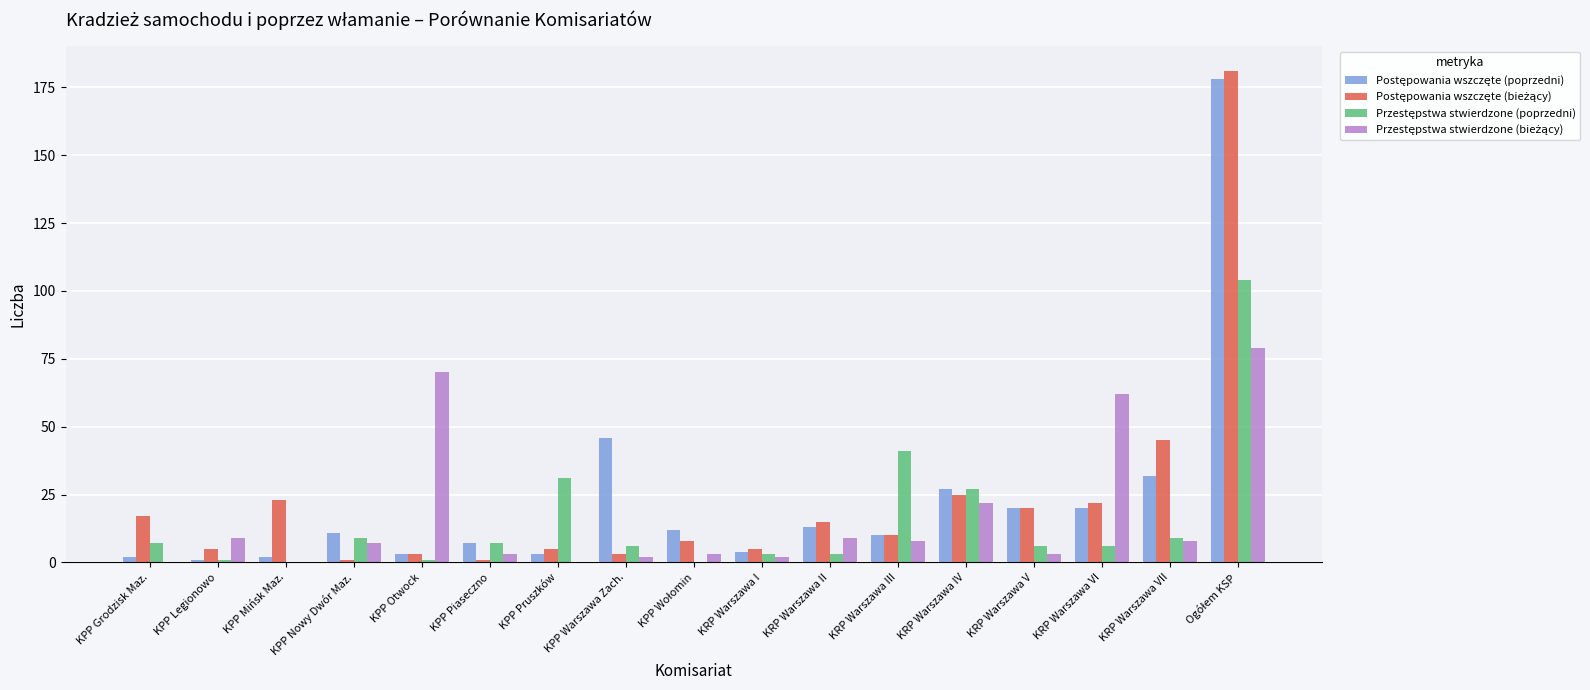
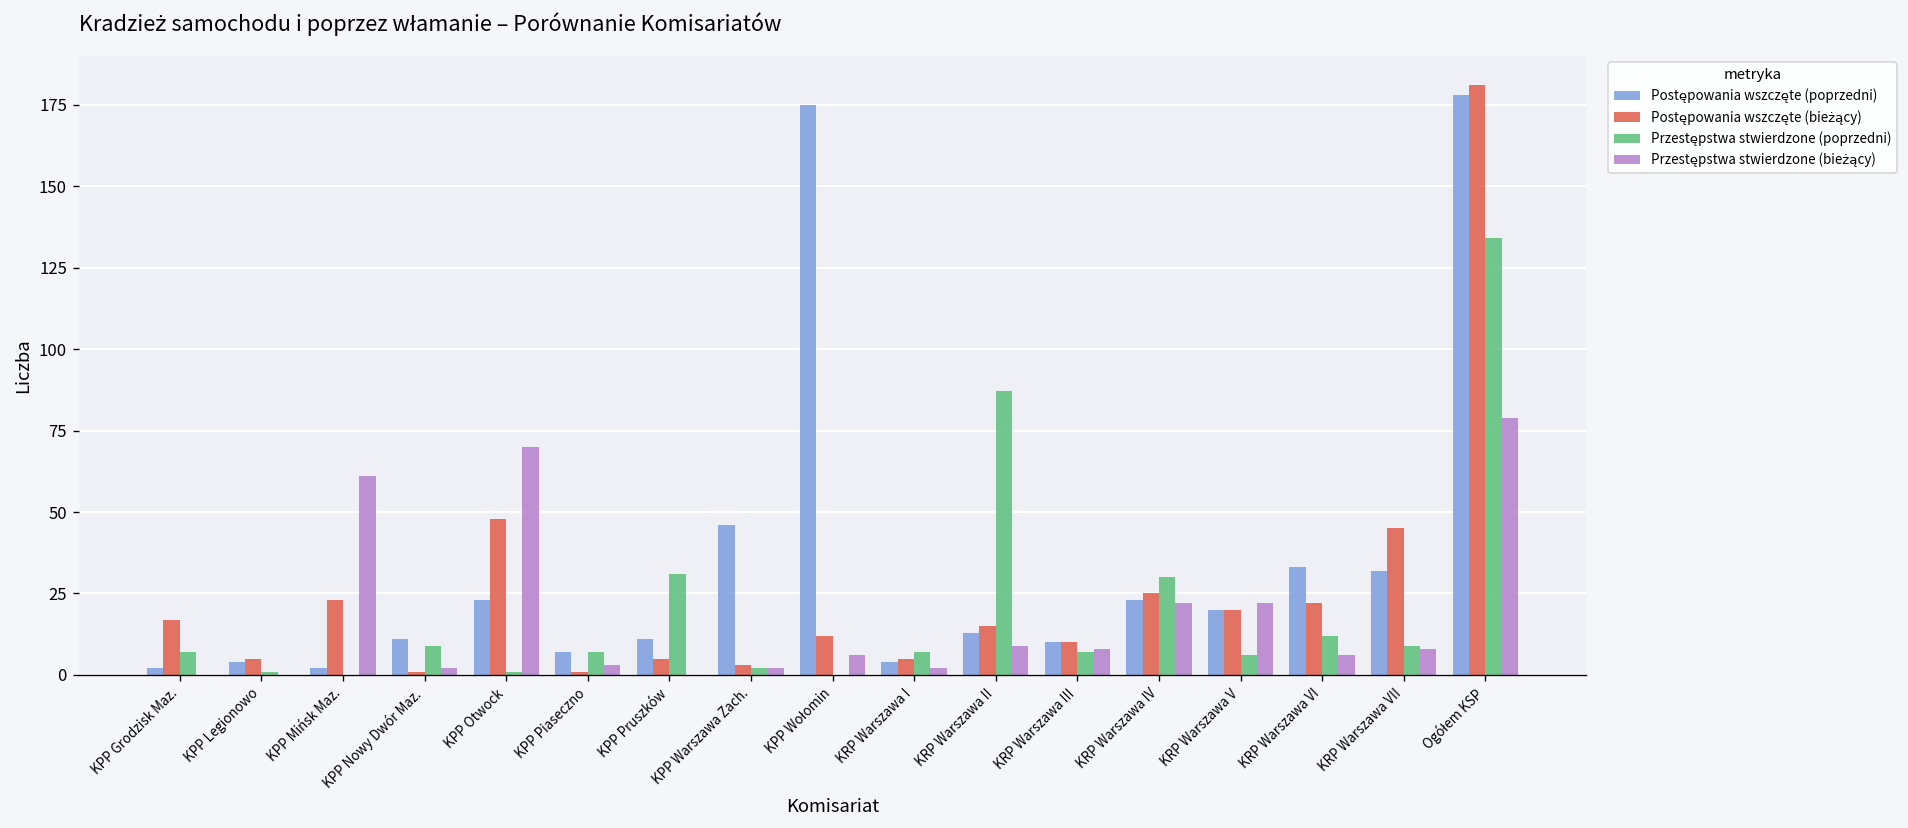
  {
    "Postępowania wszczęte (poprzedni)": {
      "KPP Grodzisk Maz.": 2,
-     "KPP Legionowo": 1,
+     "KPP Legionowo": 4,
      "KPP Mińsk Maz.": 2,
      "KPP Nowy Dwór Maz.": 11,
-     "KPP Otwock": 3,
+     "KPP Otwock": 23,
      "KPP Piaseczno": 7,
-     "KPP Pruszków": 3,
+     "KPP Pruszków": 11,
      "KPP Warszawa Zach.": 46,
-     "KPP Wołomin": 12,
+     "KPP Wołomin": 175,
      "KRP Warszawa I": 4,
      "KRP Warszawa II": 13,
      "KRP Warszawa III": 10,
-     "KRP Warszawa IV": 27,
+     "KRP Warszawa IV": 23,
      "KRP Warszawa V": 20,
-     "KRP Warszawa VI": 20,
+     "KRP Warszawa VI": 33,
      "KRP Warszawa VII": 32,
      "Ogółem KSP": 178
    },
    "Postępowania wszczęte (bieżący)": {
      "KPP Grodzisk Maz.": 17,
      "KPP Legionowo": 5,
      "KPP Mińsk Maz.": 23,
      "KPP Nowy Dwór Maz.": 1,
-     "KPP Otwock": 3,
+     "KPP Otwock": 48,
      "KPP Piaseczno": 1,
      "KPP Pruszków": 5,
      "KPP Warszawa Zach.": 3,
-     "KPP Wołomin": 8,
+     "KPP Wołomin": 12,
      "KRP Warszawa I": 5,
      "KRP Warszawa II": 15,
      "KRP Warszawa III": 10,
      "KRP Warszawa IV": 25,
      "KRP Warszawa V": 20,
      "KRP Warszawa VI": 22,
      "KRP Warszawa VII": 45,
      "Ogółem KSP": 181
    },
    "Przestępstwa stwierdzone (poprzedni)": {
      "KPP Grodzisk Maz.": 7,
      "KPP Legionowo": 1,
      "KPP Mińsk Maz.": 0,
      "KPP Nowy Dwór Maz.": 9,
      "KPP Otwock": 1,
      "KPP Piaseczno": 7,
      "KPP Pruszków": 31,
-     "KPP Warszawa Zach.": 6,
+     "KPP Warszawa Zach.": 2,
      "KPP Wołomin": 0,
-     "KRP Warszawa I": 3,
-     "KRP Warszawa II": 3,
-     "KRP Warszawa III": 41,
-     "KRP Warszawa IV": 27,
+     "KRP Warszawa I": 7,
+     "KRP Warszawa II": 87,
+     "KRP Warszawa III": 7,
+     "KRP Warszawa IV": 30,
      "KRP Warszawa V": 6,
-     "KRP Warszawa VI": 6,
+     "KRP Warszawa VI": 12,
      "KRP Warszawa VII": 9,
-     "Ogółem KSP": 104
+     "Ogółem KSP": 134
    },
    "Przestępstwa stwierdzone (bieżący)": {
      "KPP Grodzisk Maz.": 0,
-     "KPP Legionowo": 9,
-     "KPP Mińsk Maz.": 0,
-     "KPP Nowy Dwór Maz.": 7,
+     "KPP Legionowo": 0,
+     "KPP Mińsk Maz.": 61,
+     "KPP Nowy Dwór Maz.": 2,
      "KPP Otwock": 70,
      "KPP Piaseczno": 3,
      "KPP Pruszków": 0,
      "KPP Warszawa Zach.": 2,
-     "KPP Wołomin": 3,
+     "KPP Wołomin": 6,
      "KRP Warszawa I": 2,
      "KRP Warszawa II": 9,
      "KRP Warszawa III": 8,
      "KRP Warszawa IV": 22,
-     "KRP Warszawa V": 3,
-     "KRP Warszawa VI": 62,
+     "KRP Warszawa V": 22,
+     "KRP Warszawa VI": 6,
      "KRP Warszawa VII": 8,
      "Ogółem KSP": 79
    }
  }
